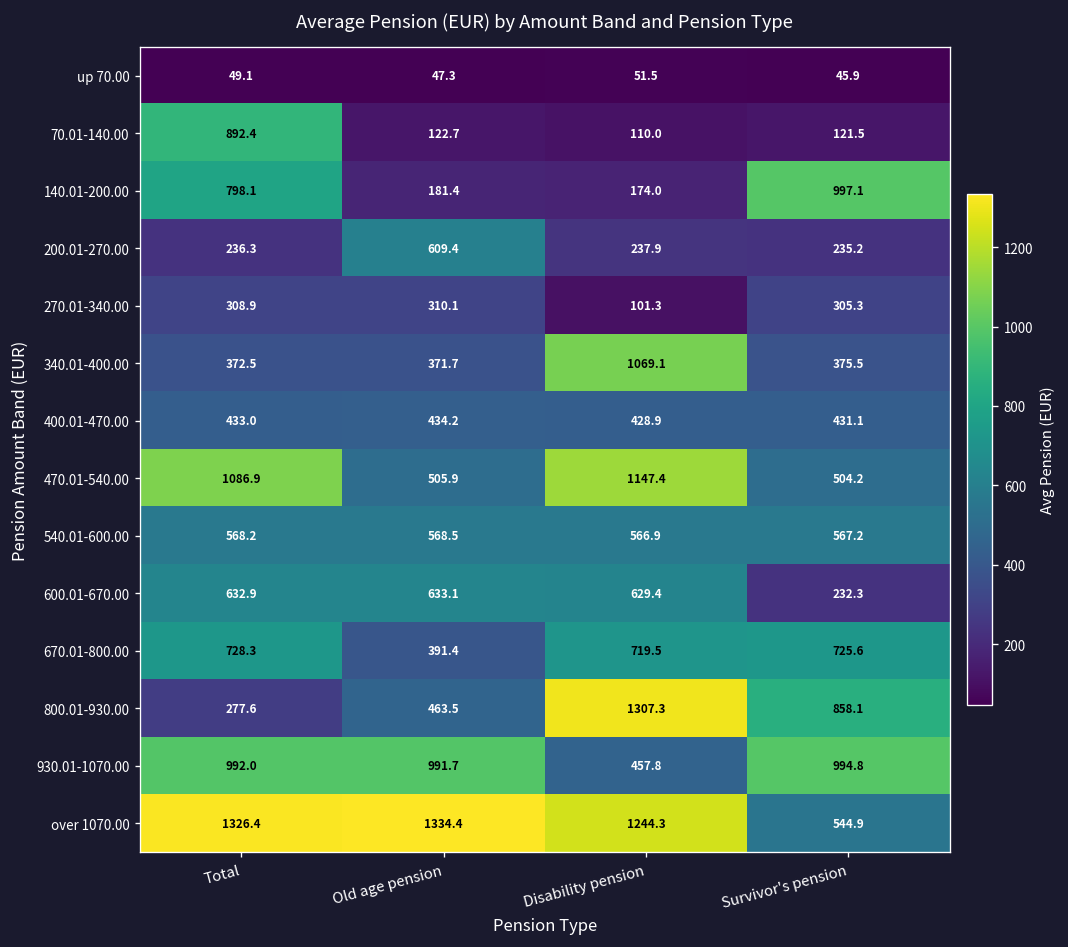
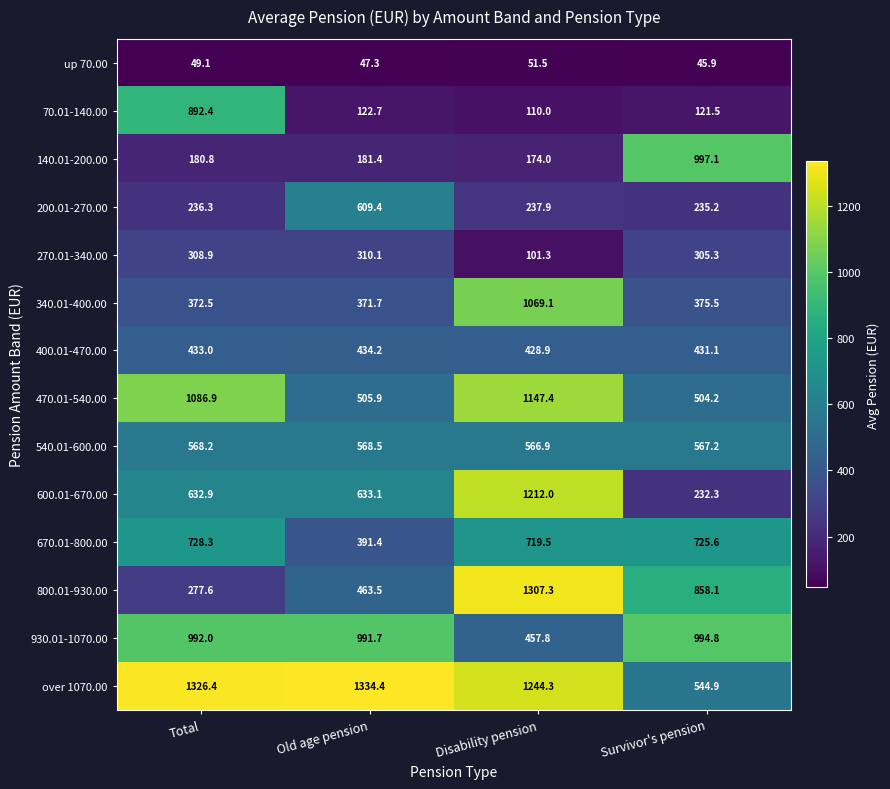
  {
    "up 70.00": {
      "Total": 49.1,
      "Old age pension": 47.3,
      "Disability pension": 51.5,
      "Survivor's pension": 45.9
    },
    "70.01-140.00": {
      "Total": 892.4,
      "Old age pension": 122.7,
      "Disability pension": 110.0,
      "Survivor's pension": 121.5
    },
    "140.01-200.00": {
-     "Total": 798.1,
+     "Total": 180.8,
      "Old age pension": 181.4,
      "Disability pension": 174.0,
      "Survivor's pension": 997.1
    },
    "200.01-270.00": {
      "Total": 236.3,
      "Old age pension": 609.4,
      "Disability pension": 237.9,
      "Survivor's pension": 235.2
    },
    "270.01-340.00": {
      "Total": 308.9,
      "Old age pension": 310.1,
      "Disability pension": 101.3,
      "Survivor's pension": 305.3
    },
    "340.01-400.00": {
      "Total": 372.5,
      "Old age pension": 371.7,
      "Disability pension": 1069.1,
      "Survivor's pension": 375.5
    },
    "400.01-470.00": {
      "Total": 433.0,
      "Old age pension": 434.2,
      "Disability pension": 428.9,
      "Survivor's pension": 431.1
    },
    "470.01-540.00": {
      "Total": 1086.9,
      "Old age pension": 505.9,
      "Disability pension": 1147.4,
      "Survivor's pension": 504.2
    },
    "540.01-600.00": {
      "Total": 568.2,
      "Old age pension": 568.5,
      "Disability pension": 566.9,
      "Survivor's pension": 567.2
    },
    "600.01-670.00": {
      "Total": 632.9,
      "Old age pension": 633.1,
-     "Disability pension": 629.4,
+     "Disability pension": 1212.0,
      "Survivor's pension": 232.3
    },
    "670.01-800.00": {
      "Total": 728.3,
      "Old age pension": 391.4,
      "Disability pension": 719.5,
      "Survivor's pension": 725.6
    },
    "800.01-930.00": {
      "Total": 277.6,
      "Old age pension": 463.5,
      "Disability pension": 1307.3,
      "Survivor's pension": 858.1
    },
    "930.01-1070.00": {
      "Total": 992.0,
      "Old age pension": 991.7,
      "Disability pension": 457.8,
      "Survivor's pension": 994.8
    },
    "over 1070.00": {
      "Total": 1326.4,
      "Old age pension": 1334.4,
      "Disability pension": 1244.3,
      "Survivor's pension": 544.9
    }
  }
